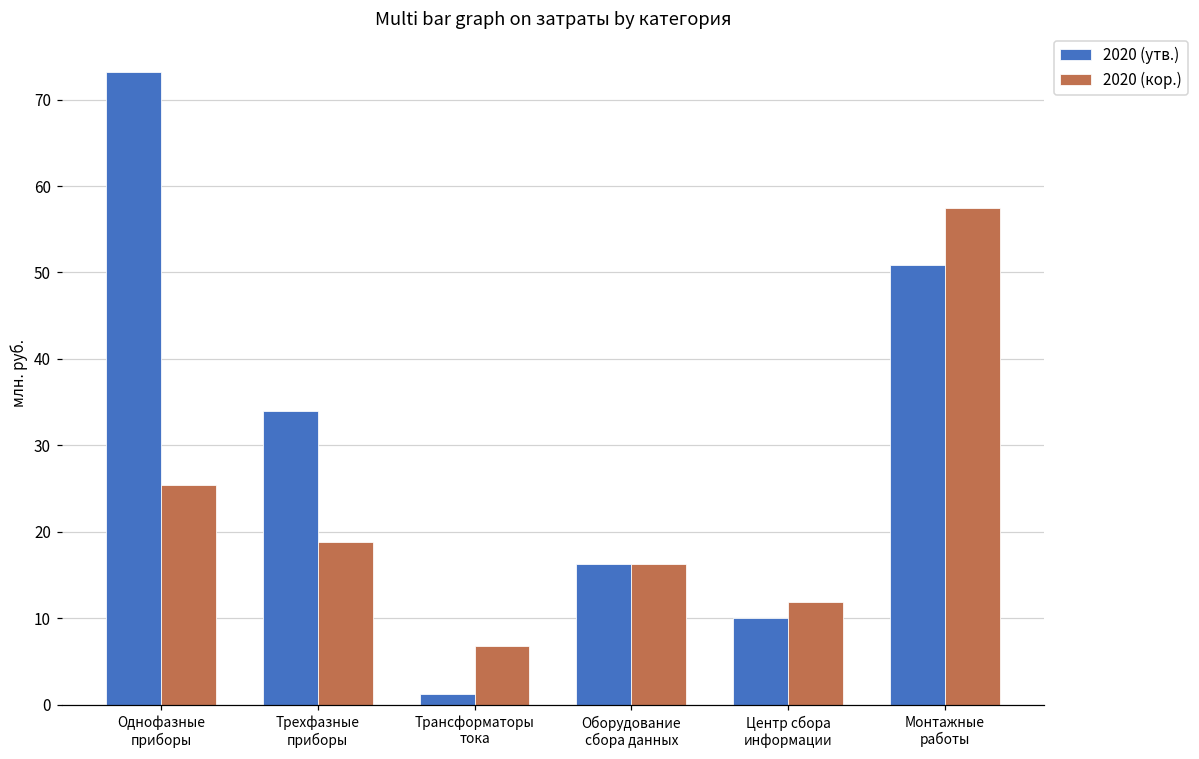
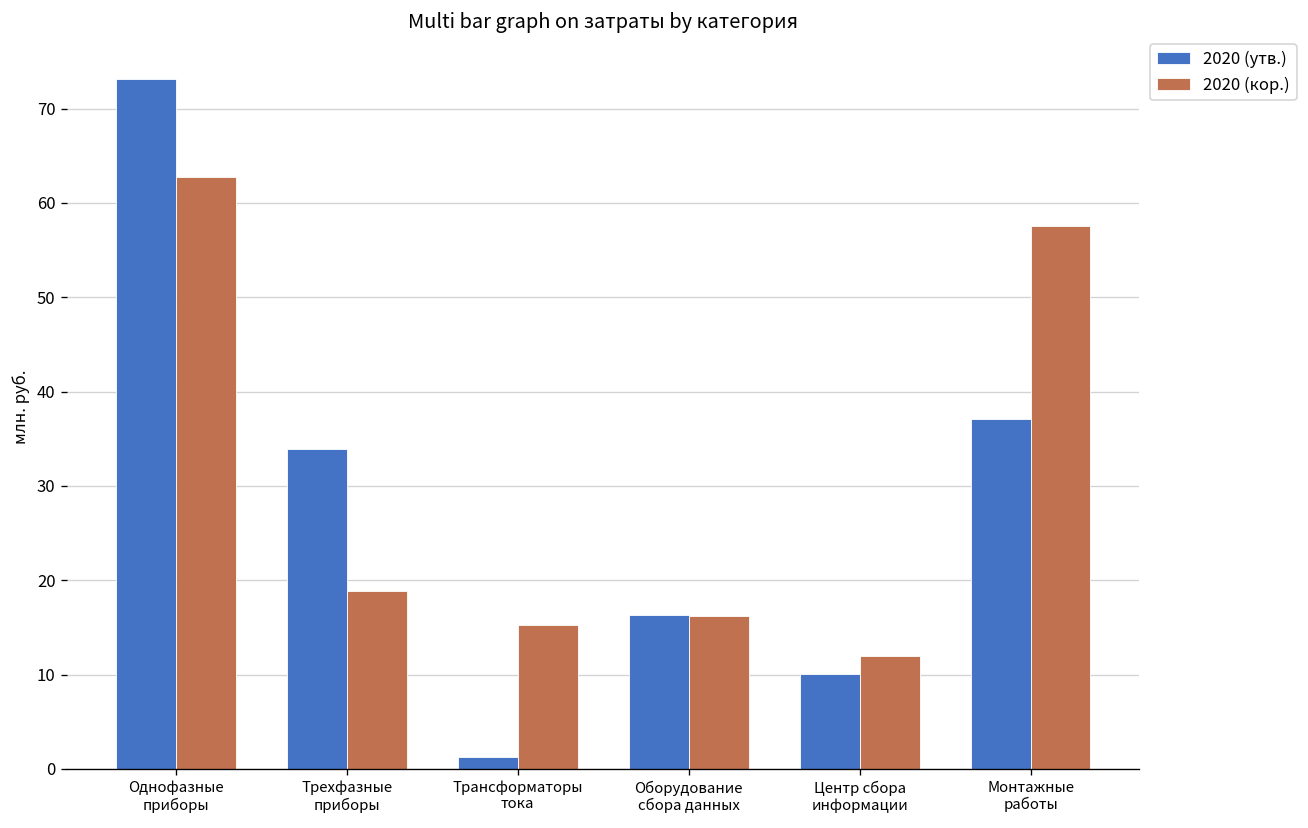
  {
    "2020 (утв.)": {
      "Однофазные приборы": 73,
      "Трехфазные приборы": 34,
      "Трансформаторы тока": 1,
      "Оборудование сбора данных": 16,
      "Центр сбора информации": 10,
-     "Монтажные работы": 51
+     "Монтажные работы": 37
    },
    "2020 (кор.)": {
-     "Однофазные приборы": 25,
+     "Однофазные приборы": 63,
      "Трехфазные приборы": 19,
-     "Трансформаторы тока": 7,
+     "Трансформаторы тока": 15,
      "Оборудование сбора данных": 16,
      "Центр сбора информации": 12,
      "Монтажные работы": 58
    }
  }
